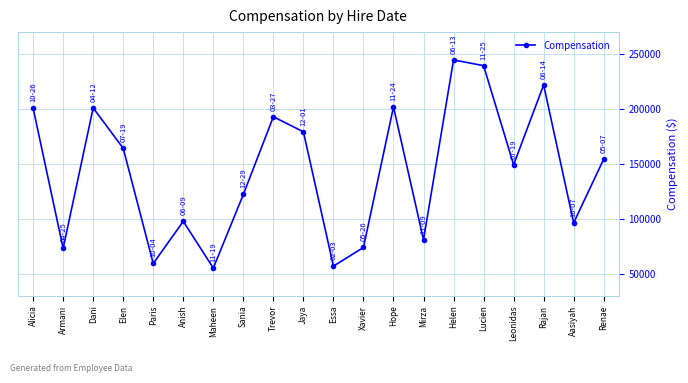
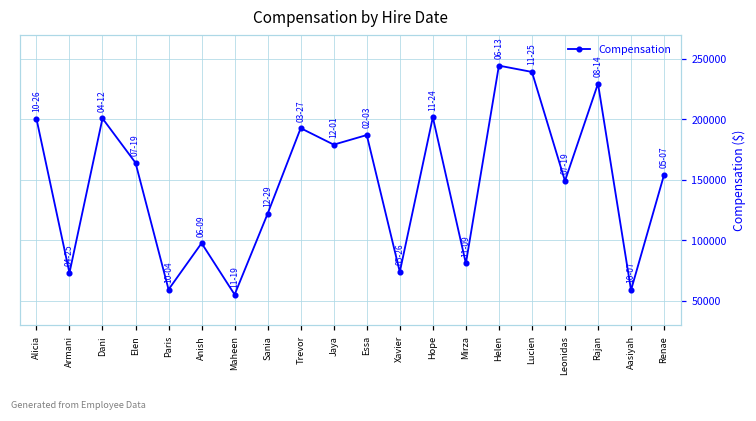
  {
-   "Essa": 57000,
-   "Rajan": 222000,
-   "Aasiyah": 96000
+   "Essa": 187000,
+   "Rajan": 230000,
+   "Aasiyah": 59000
  }
